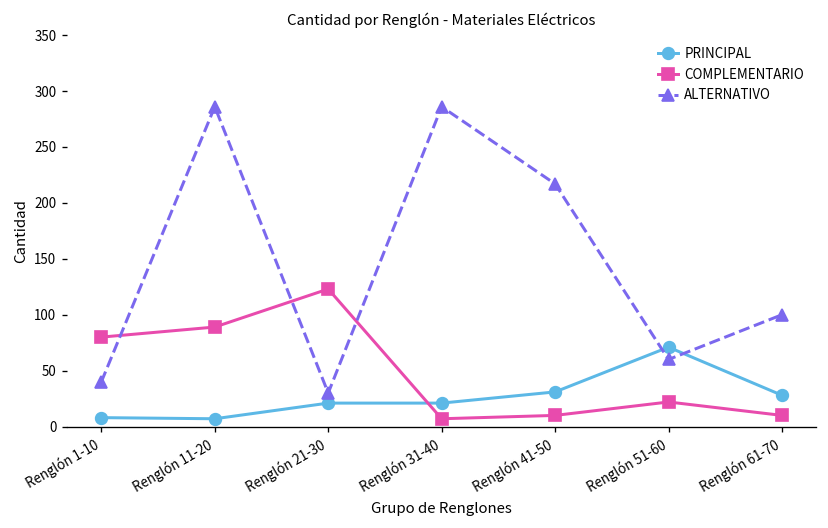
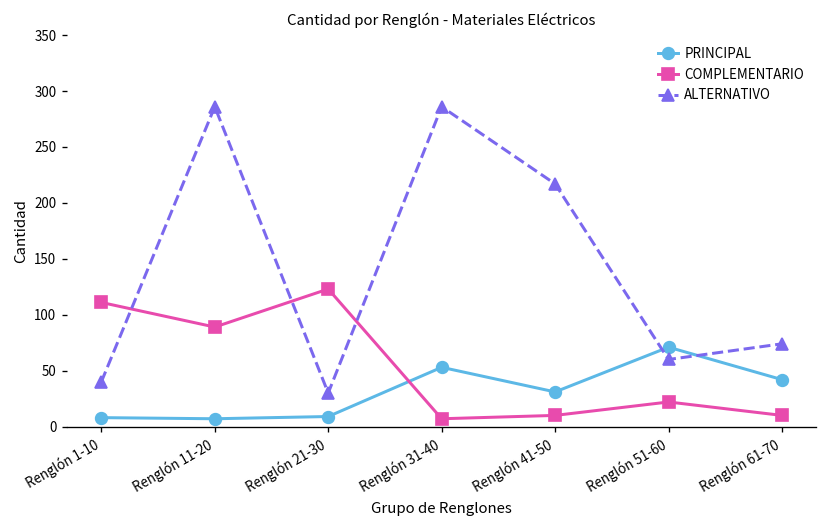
  {
    "PRINCIPAL": {
      "Renglón 1-10": 10,
      "Renglón 11-20": 10,
-     "Renglón 21-30": 20,
-     "Renglón 31-40": 20,
+     "Renglón 21-30": 10,
+     "Renglón 31-40": 50,
      "Renglón 41-50": 30,
      "Renglón 51-60": 70,
-     "Renglón 61-70": 30
+     "Renglón 61-70": 40
    },
    "COMPLEMENTARIO": {
-     "Renglón 1-10": 80,
+     "Renglón 1-10": 110,
      "Renglón 11-20": 90,
      "Renglón 21-30": 120,
      "Renglón 31-40": 10,
      "Renglón 41-50": 10,
      "Renglón 51-60": 20,
      "Renglón 61-70": 10
    },
    "ALTERNATIVO": {
      "Renglón 1-10": 40,
      "Renglón 11-20": 290,
      "Renglón 21-30": 30,
      "Renglón 31-40": 290,
      "Renglón 41-50": 220,
      "Renglón 51-60": 60,
-     "Renglón 61-70": 100
+     "Renglón 61-70": 70
    }
  }
